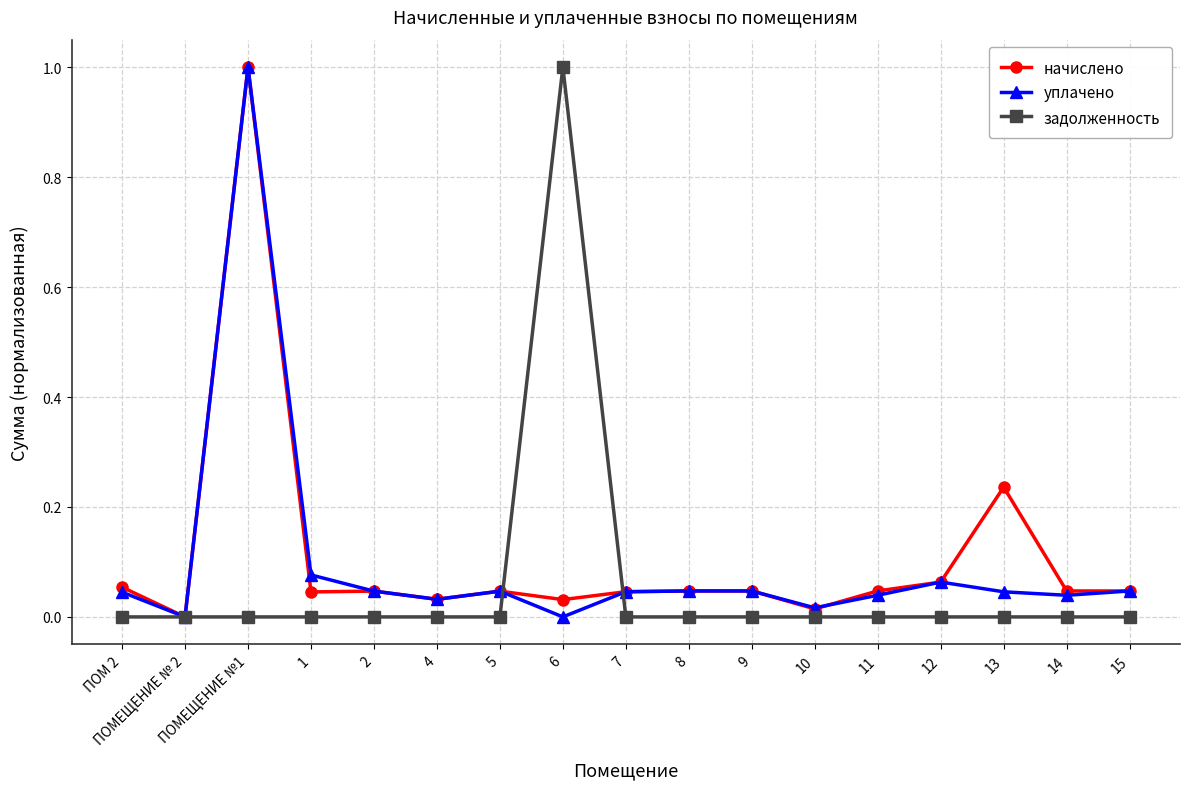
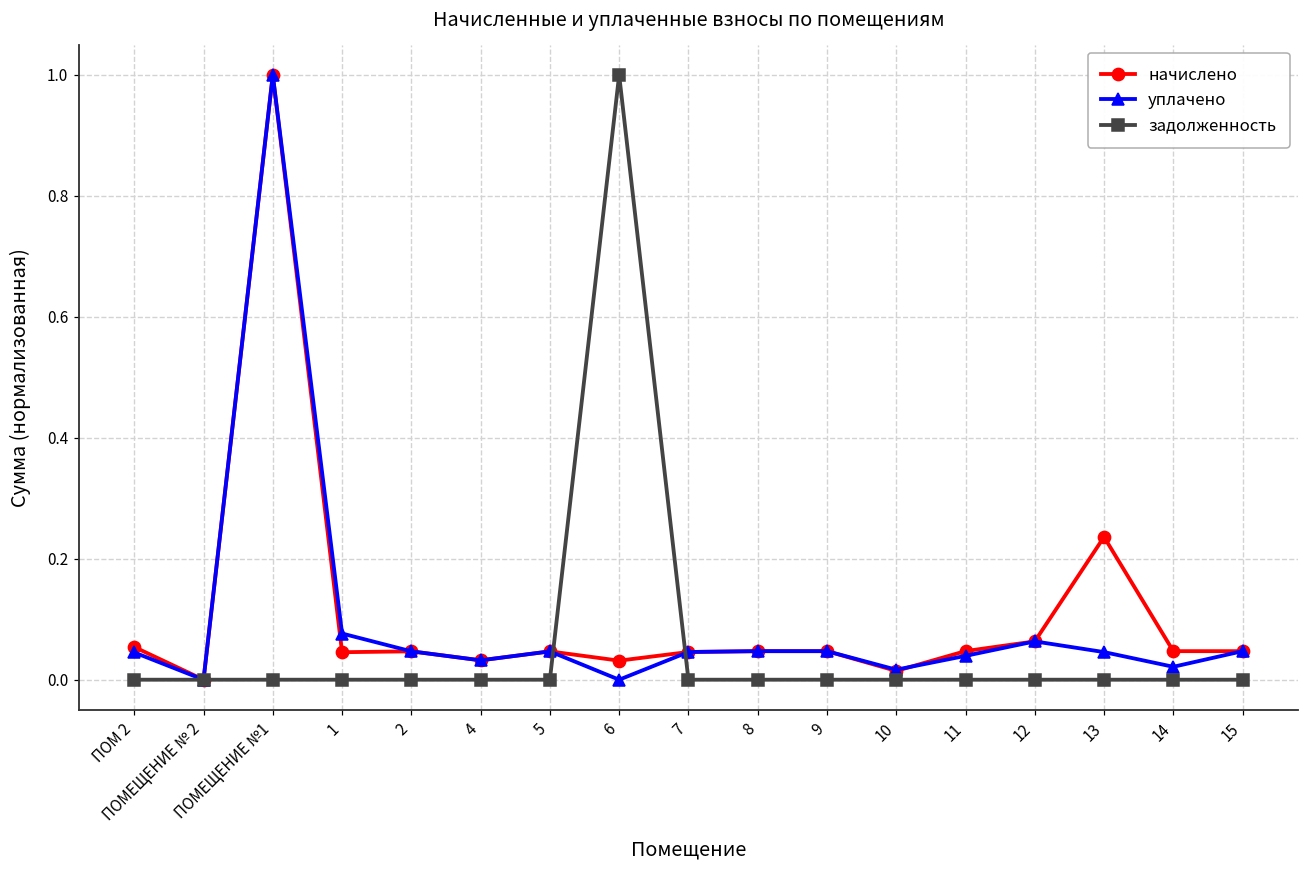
  {
    "начислено": {
      "ПОМ 2": 0.05,
      "1": 0.05,
      "6": 0.03,
      "11": 0.05,
      "13": 0.24,
      "14": 0.05
    },
    "уплачено": {
      "ПОМ 2": 0.05,
      "1": 0.08,
      "6": 0.00,
      "11": 0.04,
      "13": 0.05,
-     "14": 0.04
+     "14": 0.02
    },
    "задолженность": {
      "ПОМ 2": 0.00,
      "ПОМЕЩЕНИЕ №1": 0.00,
      "1": 0.00,
      "2": 0.00,
      "4": 0.00,
      "5": 0.00,
      "6": 1.00,
      "7": 0.00,
      "8": 0.00,
      "9": 0.00,
      "10": 0.00,
      "11": 0.00,
      "12": 0.00,
      "13": 0.00,
      "14": 0.00,
      "15": 0.00
    }
  }
